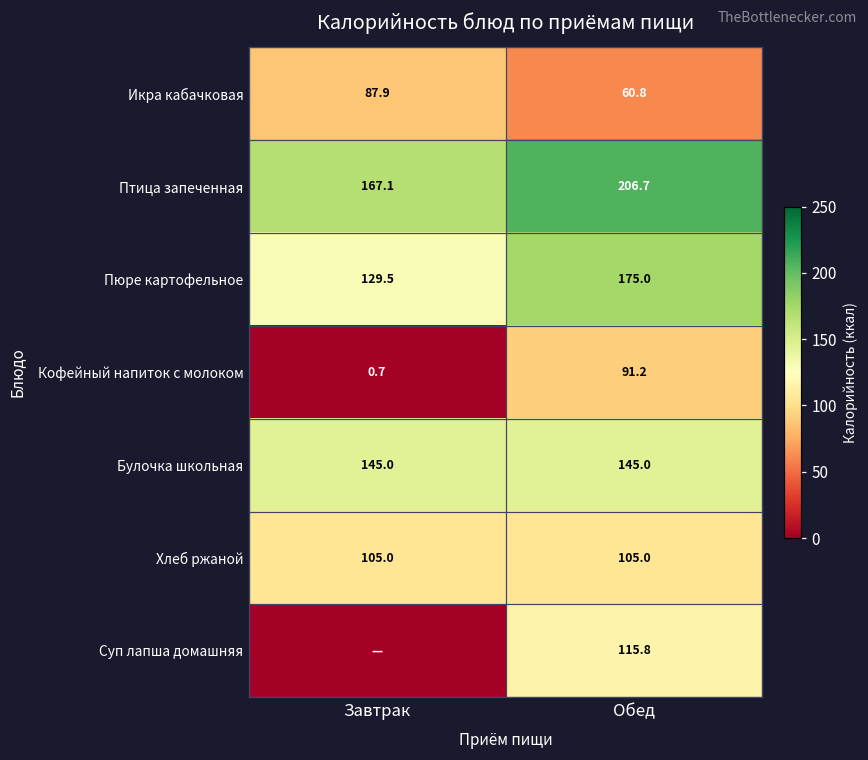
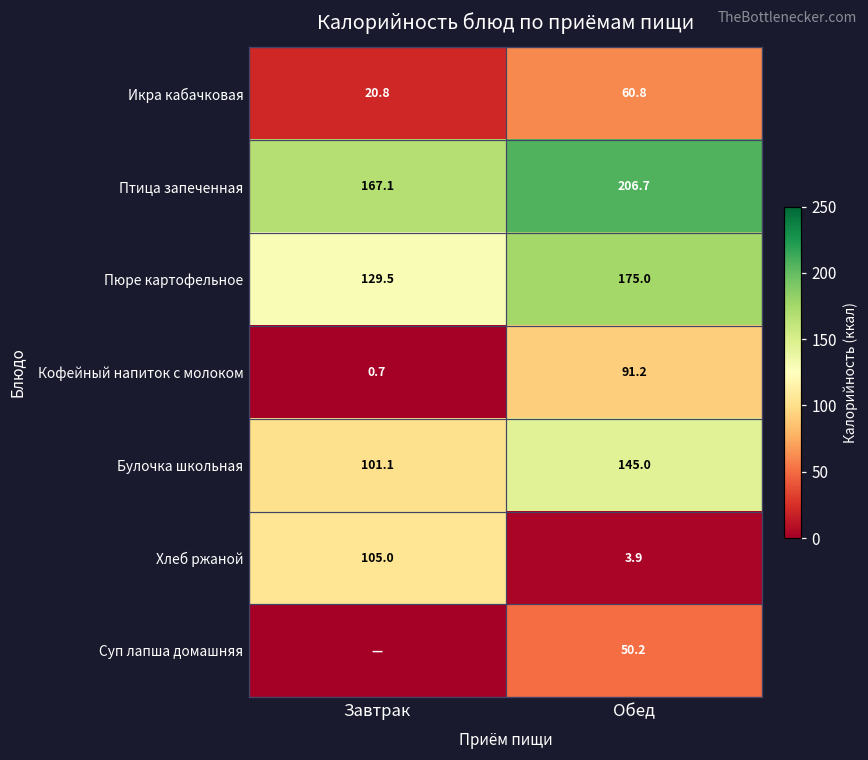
  {
    "Икра кабачковая": {
-     "Завтрак": 87.9,
+     "Завтрак": 20.8,
      "Обед": 60.8
    },
    "Птица запеченная": {
      "Завтрак": 167.1,
      "Обед": 206.7
    },
    "Пюре картофельное": {
      "Завтрак": 129.5,
      "Обед": 175.0
    },
    "Кофейный напиток с молоком": {
      "Завтрак": 0.7,
      "Обед": 91.2
    },
    "Булочка школьная": {
-     "Завтрак": 145.0,
+     "Завтрак": 101.1,
      "Обед": 145.0
    },
    "Хлеб ржаной": {
      "Завтрак": 105.0,
-     "Обед": 105.0
+     "Обед": 3.9
    },
    "Суп лапша домашняя": {
-     "Обед": 115.8
+     "Обед": 50.2
    }
  }
